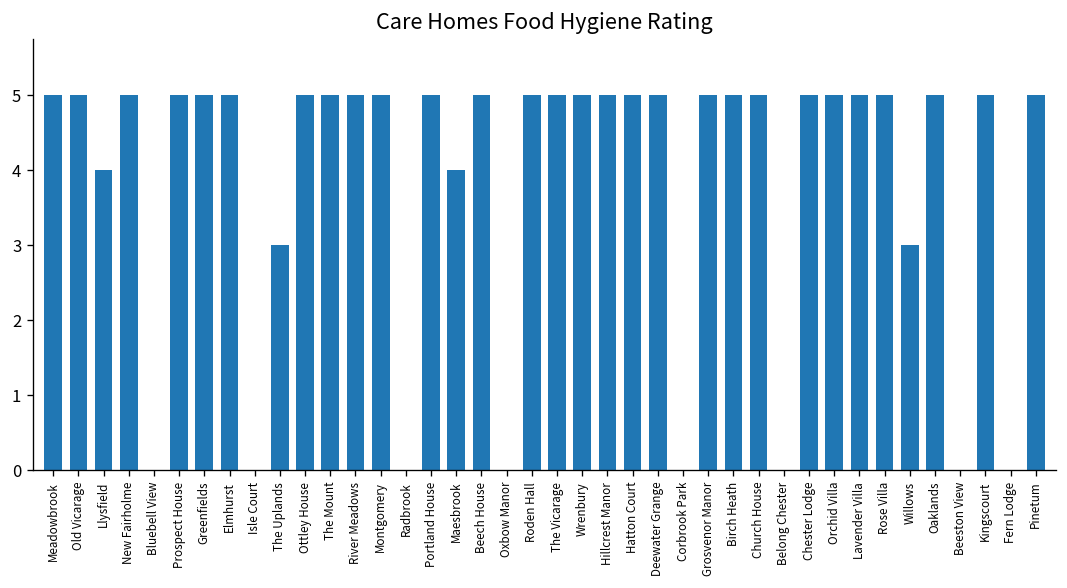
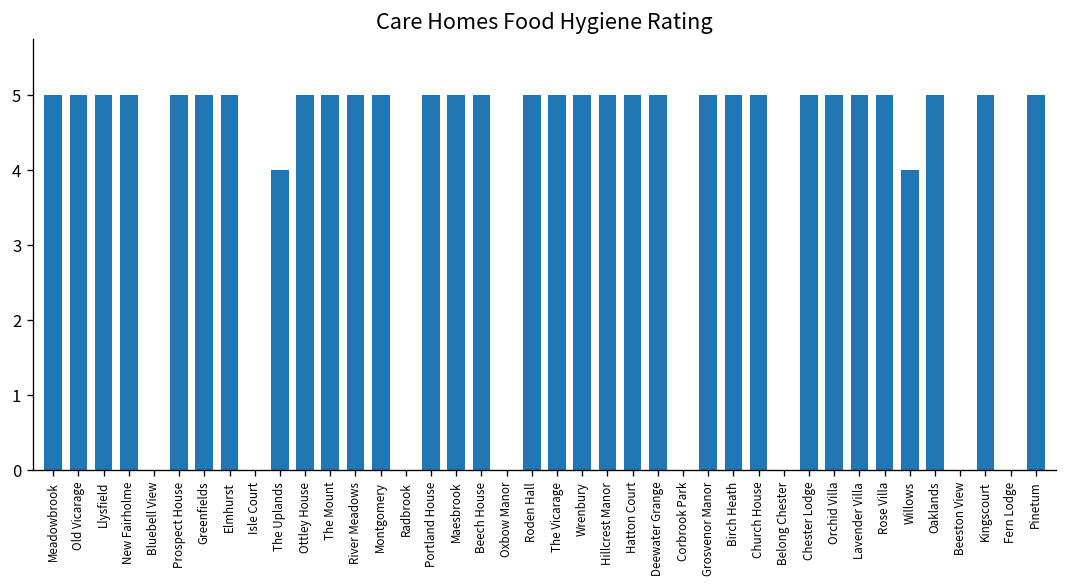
  {
    "Meadowbrook": 5,
    "Old Vicarage": 5,
-   "Llysfield": 4,
+   "Llysfield": 5,
    "New Fairholme": 5,
    "Bluebell View": 0,
    "Prospect House": 5,
    "Greenfields": 5,
    "Elmhurst": 5,
    "Isle Court": 0,
-   "The Uplands": 3,
+   "The Uplands": 4,
    "Ottley House": 5,
    "The Mount": 5,
    "River Meadows": 5,
    "Montgomery": 5,
    "Radbrook": 0,
    "Portland House": 5,
-   "Maesbrook": 4,
+   "Maesbrook": 5,
    "Beech House": 5,
    "Oxbow Manor": 0,
    "Roden Hall": 5,
    "The Vicarage": 5,
    "Wrenbury": 5,
    "Hillcrest Manor": 5,
    "Hatton Court": 5,
    "Deewater Grange": 5,
    "Corbrook Park": 0,
    "Grosvenor Manor": 5,
    "Birch Heath": 5,
    "Church House": 5,
    "Belong Chester": 0,
    "Chester Lodge": 5,
    "Orchid Villa": 5,
    "Lavender Villa": 5,
    "Rose Villa": 5,
-   "Willows": 3,
+   "Willows": 4,
    "Oaklands": 5,
    "Beeston View": 0,
    "Kingscourt": 5,
    "Fern Lodge": 0,
    "Pinetum": 5
  }
